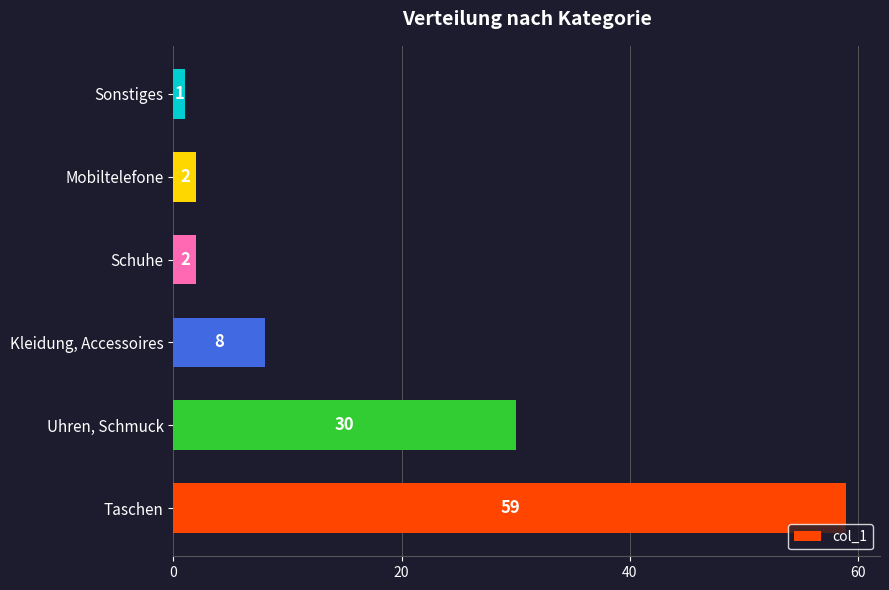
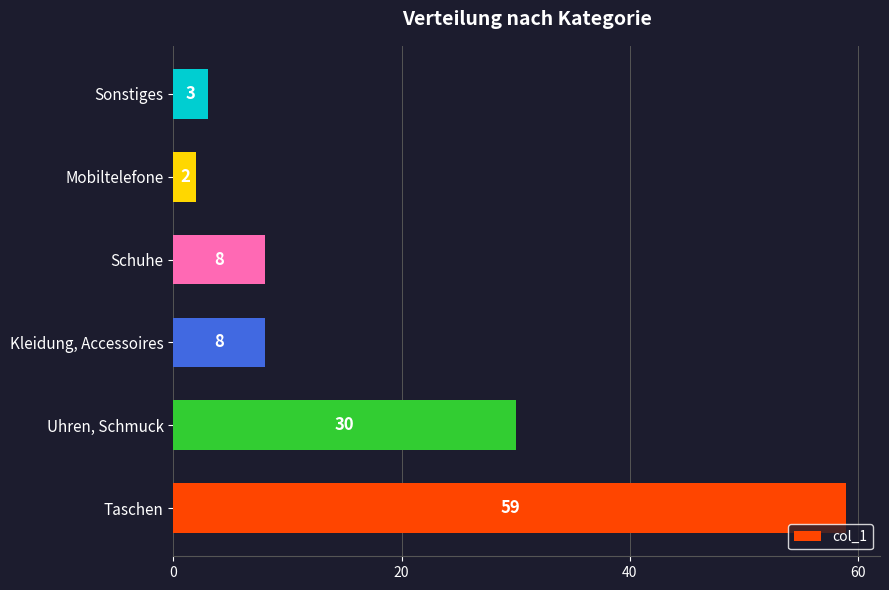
  {
-   "Sonstiges": 1,
+   "Sonstiges": 3,
    "Mobiltelefone": 2,
-   "Schuhe": 2,
+   "Schuhe": 8,
    "Kleidung, Accessoires": 8,
    "Uhren, Schmuck": 30,
    "Taschen": 59
  }
